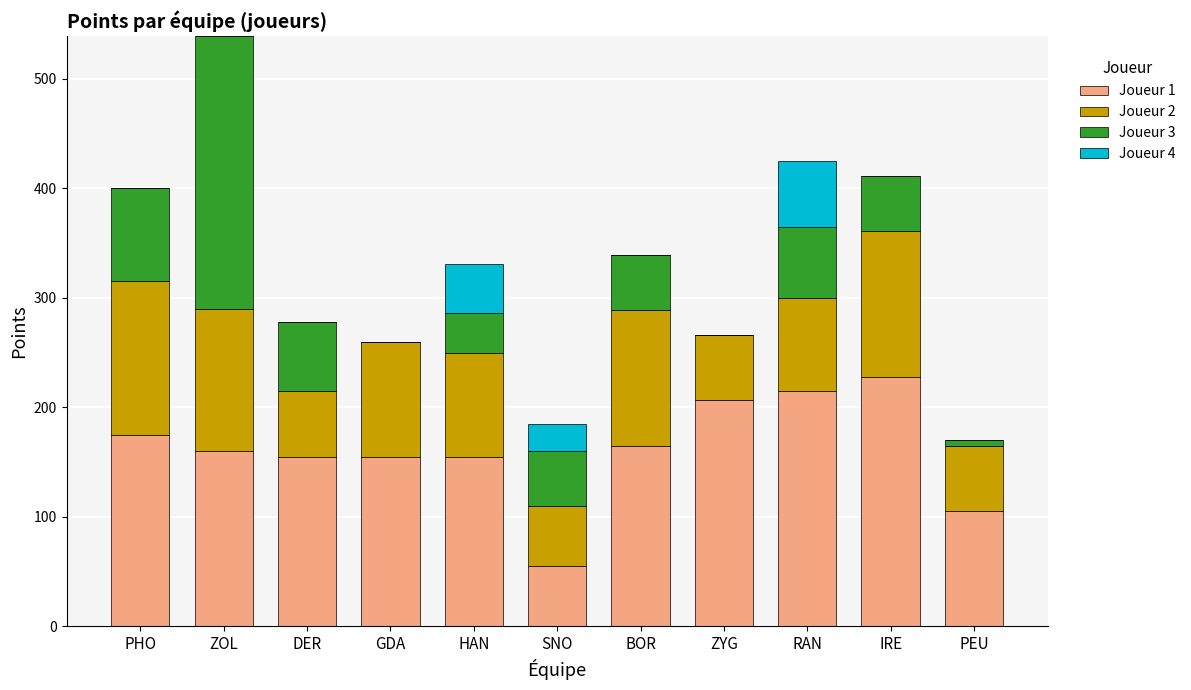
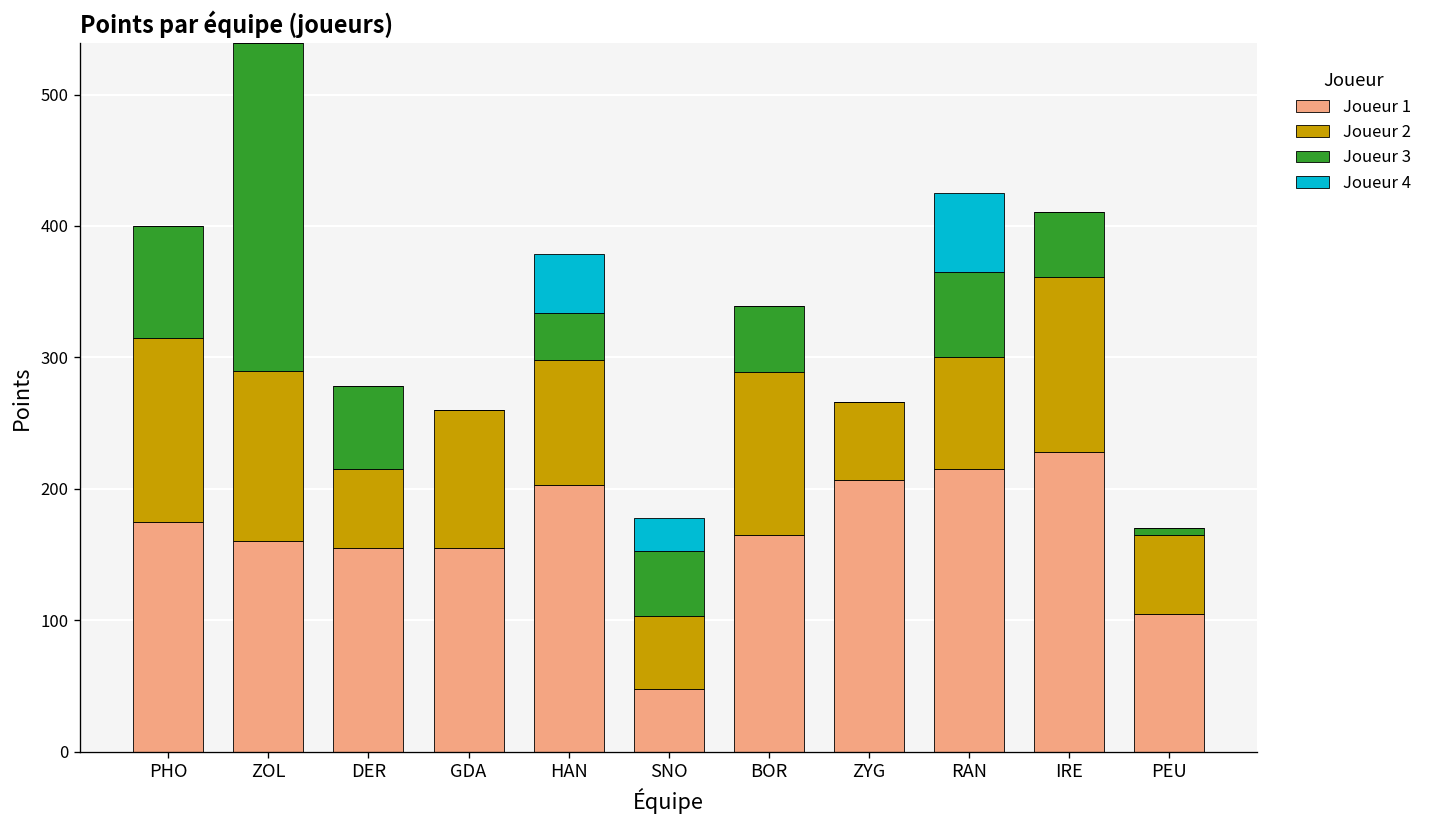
  {
    "Joueur 1": {
      "PHO": 175,
      "ZOL": 160,
      "DER": 155,
      "GDA": 155,
-     "HAN": 155,
-     "SNO": 55,
+     "HAN": 203,
+     "SNO": 48,
      "BOR": 165,
      "ZYG": 207,
      "RAN": 215,
      "IRE": 228,
      "PEU": 105
    },
    "Joueur 2": {
      "PHO": 140,
      "ZOL": 130,
      "DER": 60,
      "GDA": 105,
      "HAN": 95,
      "SNO": 55,
      "BOR": 124,
      "ZYG": 59,
      "RAN": 85,
      "IRE": 133,
      "PEU": 60
    },
    "Joueur 3": {
      "PHO": 85,
      "ZOL": 249,
      "DER": 63,
      "GDA": 0,
      "HAN": 36,
      "SNO": 50,
      "BOR": 50,
      "ZYG": 0,
      "RAN": 65,
      "IRE": 50,
      "PEU": 5
    },
    "Joueur 4": {
      "PHO": 0,
      "ZOL": 0,
      "DER": 0,
      "GDA": 0,
      "HAN": 45,
      "SNO": 25,
      "BOR": 0,
      "ZYG": 0,
      "RAN": 60,
      "IRE": 0,
      "PEU": 0
    }
  }
